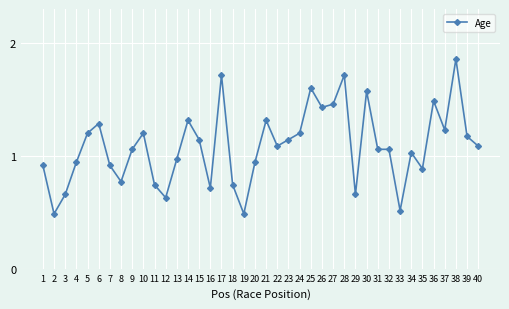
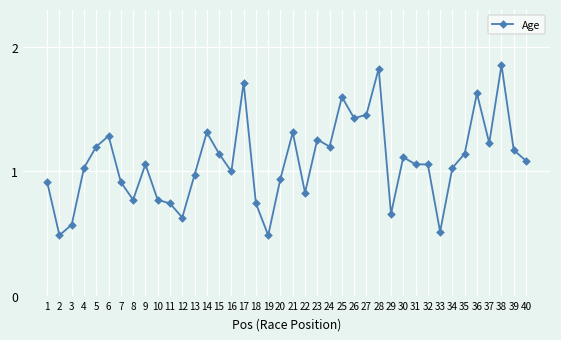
  {
    "1": 0.91,
    "2": 0.49,
-   "3": 0.66,
-   "4": 0.94,
+   "3": 0.57,
+   "4": 1.03,
    "5": 1.20,
    "6": 1.29,
    "7": 0.91,
    "8": 0.77,
    "9": 1.06,
-   "10": 1.20,
+   "10": 0.77,
    "11": 0.74,
    "12": 0.63,
    "13": 0.97,
    "14": 1.31,
    "15": 1.14,
-   "16": 0.71,
+   "16": 1.00,
    "17": 1.71,
    "18": 0.74,
    "19": 0.49,
    "20": 0.94,
    "21": 1.31,
-   "22": 1.09,
-   "23": 1.14,
+   "22": 0.83,
+   "23": 1.26,
    "24": 1.20,
    "25": 1.60,
    "26": 1.43,
    "27": 1.46,
-   "28": 1.71,
+   "28": 1.83,
    "29": 0.66,
-   "30": 1.57,
+   "30": 1.11,
    "31": 1.06,
    "32": 1.06,
    "33": 0.51,
    "34": 1.03,
-   "35": 0.89,
-   "36": 1.49,
+   "35": 1.14,
+   "36": 1.63,
    "37": 1.23,
    "38": 1.86,
    "39": 1.17,
    "40": 1.09
  }
